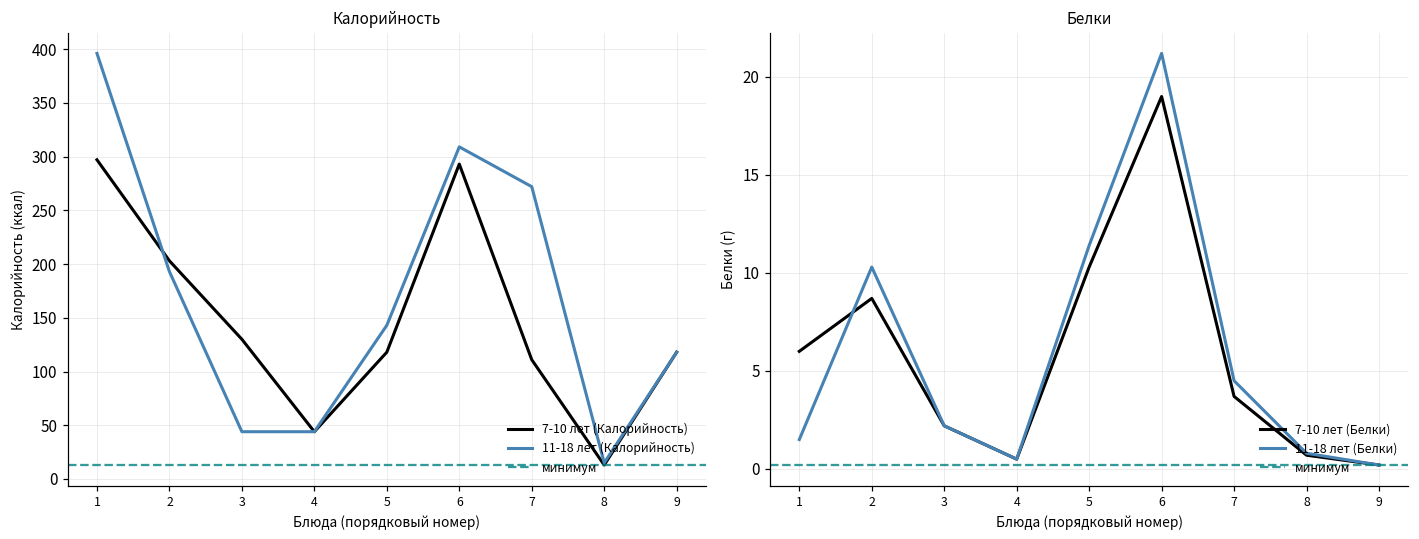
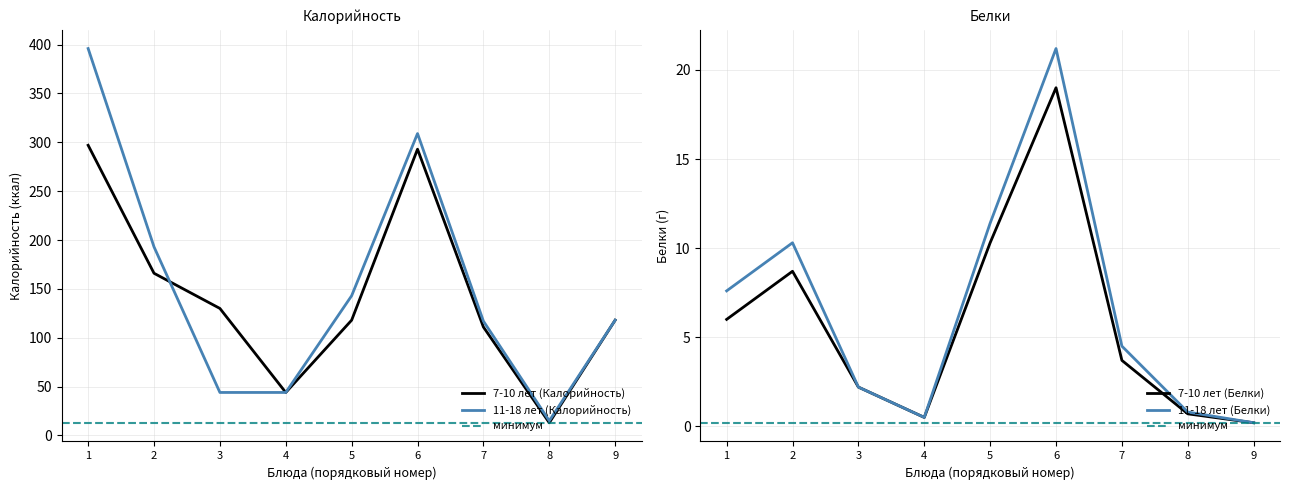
  {
    "Калорийность": {
      "7-10 лет (Калорийность)": {
        "1": 300,
-       "2": 200,
+       "2": 170,
        "3": 130,
        "5": 120,
        "6": 290,
        "7": 110
      },
      "11-18 лет (Калорийность)": {
        "1": 400,
        "2": 190,
        "3": 40,
        "5": 140,
        "6": 310,
-       "7": 270
+       "7": 120
      }
    },
    "Белки": {
      "7-10 лет (Белки)": {
        "1": 6.0,
        "2": 8.7,
        "5": 10.3,
        "6": 19.0,
        "7": 3.7
      },
      "11-18 лет (Белки)": {
-       "1": 1.5,
+       "1": 7.6,
        "2": 10.3,
        "5": 11.4,
        "6": 21.2,
        "7": 4.5
      }
    }
  }
